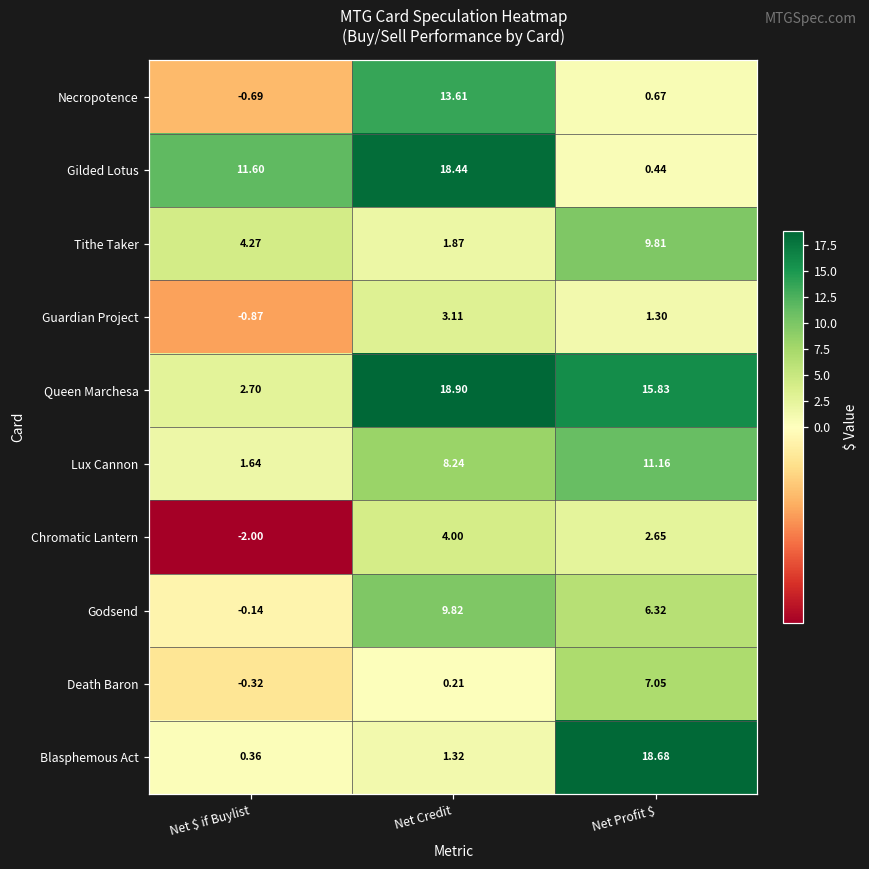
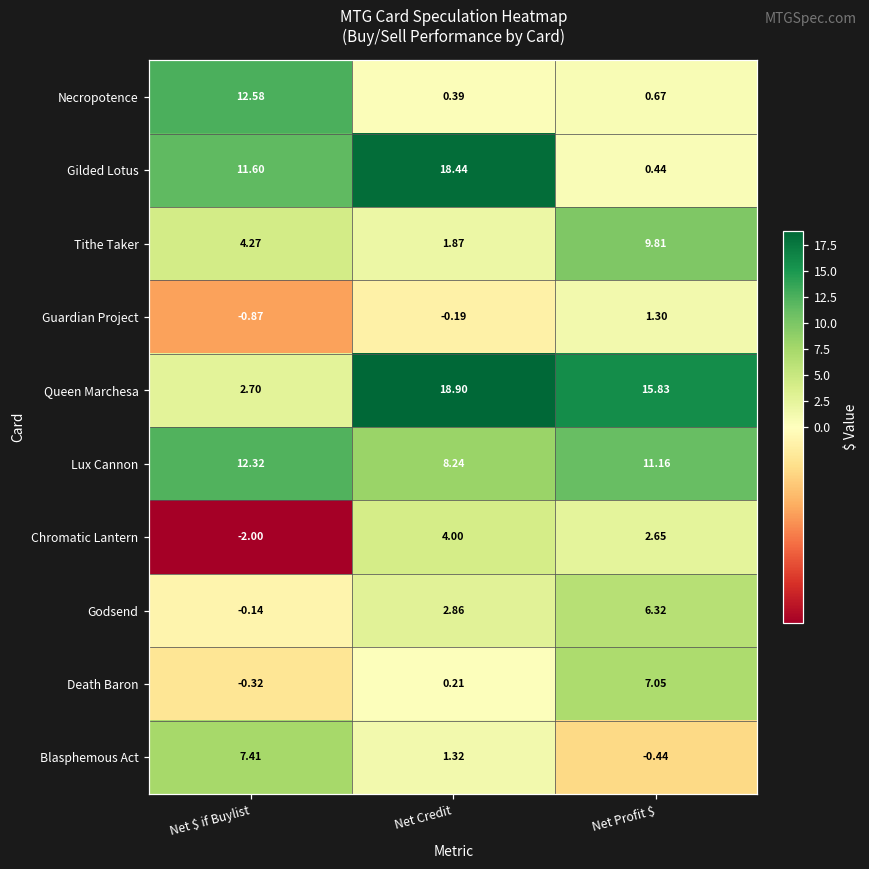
  {
    "Necropotence": {
-     "Net $ if Buylist": -0.69,
-     "Net Credit": 13.61,
+     "Net $ if Buylist": 12.58,
+     "Net Credit": 0.39,
      "Net Profit $": 0.67
    },
    "Gilded Lotus": {
      "Net $ if Buylist": 11.60,
      "Net Credit": 18.44,
      "Net Profit $": 0.44
    },
    "Tithe Taker": {
      "Net $ if Buylist": 4.27,
      "Net Credit": 1.87,
      "Net Profit $": 9.81
    },
    "Guardian Project": {
      "Net $ if Buylist": -0.87,
-     "Net Credit": 3.11,
+     "Net Credit": -0.19,
      "Net Profit $": 1.30
    },
    "Queen Marchesa": {
      "Net $ if Buylist": 2.70,
      "Net Credit": 18.90,
      "Net Profit $": 15.83
    },
    "Lux Cannon": {
-     "Net $ if Buylist": 1.64,
+     "Net $ if Buylist": 12.32,
      "Net Credit": 8.24,
      "Net Profit $": 11.16
    },
    "Chromatic Lantern": {
      "Net $ if Buylist": -2.00,
      "Net Credit": 4.00,
      "Net Profit $": 2.65
    },
    "Godsend": {
      "Net $ if Buylist": -0.14,
-     "Net Credit": 9.82,
+     "Net Credit": 2.86,
      "Net Profit $": 6.32
    },
    "Death Baron": {
      "Net $ if Buylist": -0.32,
      "Net Credit": 0.21,
      "Net Profit $": 7.05
    },
    "Blasphemous Act": {
-     "Net $ if Buylist": 0.36,
+     "Net $ if Buylist": 7.41,
      "Net Credit": 1.32,
-     "Net Profit $": 18.68
+     "Net Profit $": -0.44
    }
  }
